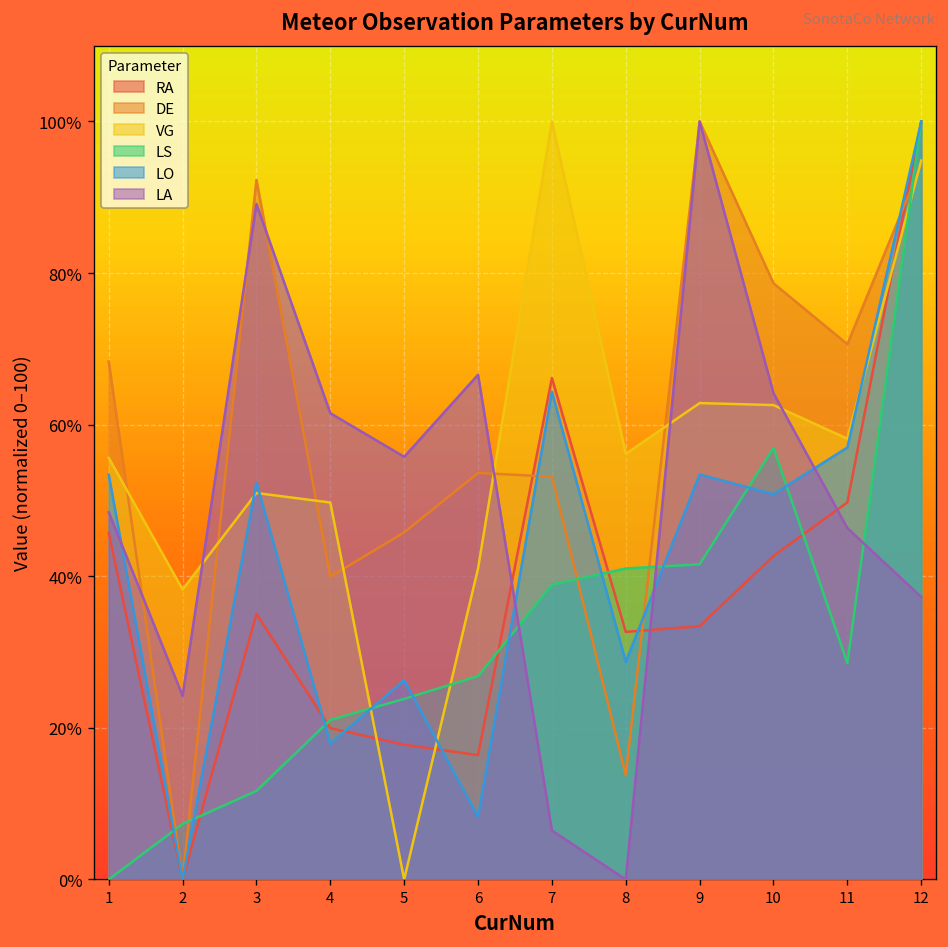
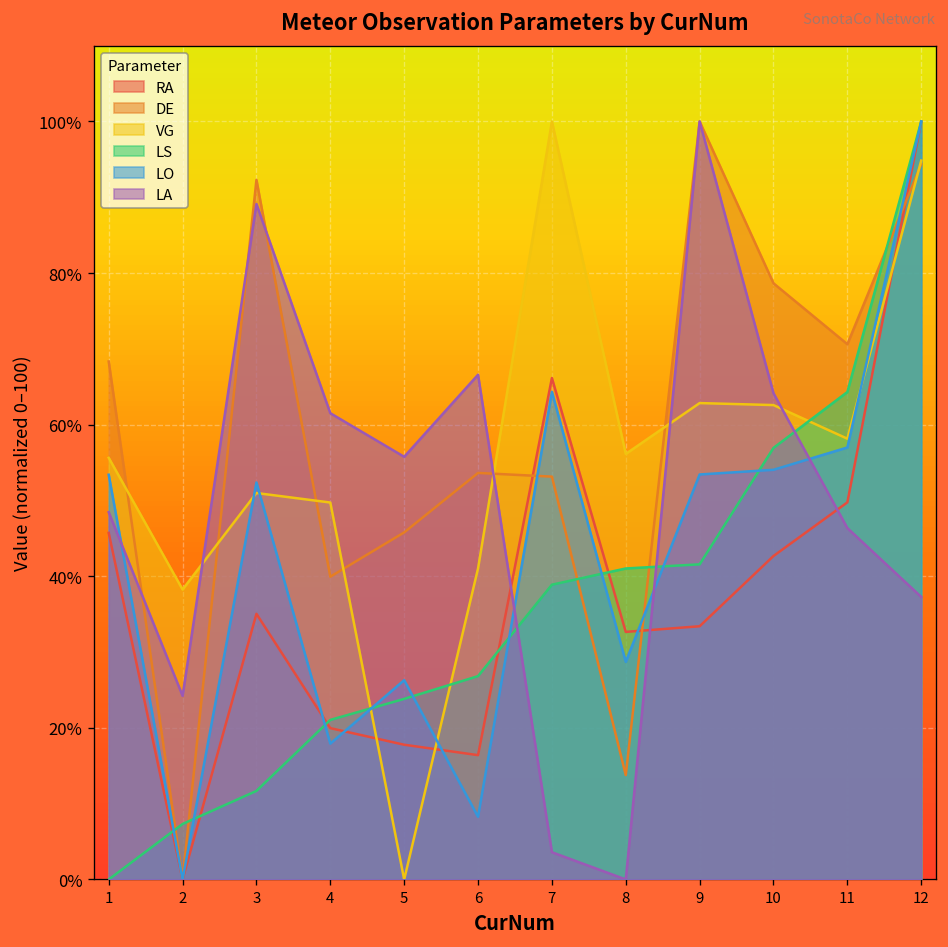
  {
    "VG": {
      "1": "56%",
      "2": "38%",
      "3": "51%",
      "4": "50%",
      "5": "0%",
      "6": "41%",
      "7": "100%",
      "8": "56%",
      "9": "63%",
      "10": "63%",
      "11": "58%",
      "12": "95%"
    },
    "LS": {
      "1": "0%",
      "2": "7%",
      "3": "12%",
      "4": "21%",
      "5": "24%",
      "6": "27%",
      "7": "39%",
      "8": "41%",
      "9": "42%",
      "10": "57%",
-     "11": "29%"
+     "11": "64%"
    },
    "LO": {
      "1": "53%",
      "3": "52%",
      "4": "18%",
      "5": "26%",
      "6": "8%",
      "7": "64%",
      "8": "29%",
      "9": "53%",
-     "10": "51%",
+     "10": "54%",
      "11": "57%"
    },
    "LA": {
      "1": "48%",
      "2": "24%",
      "3": "89%",
      "4": "62%",
      "5": "56%",
      "6": "67%",
-     "7": "6%",
+     "7": "4%",
      "8": "0%",
      "10": "64%",
      "11": "46%",
      "12": "37%"
    }
  }
